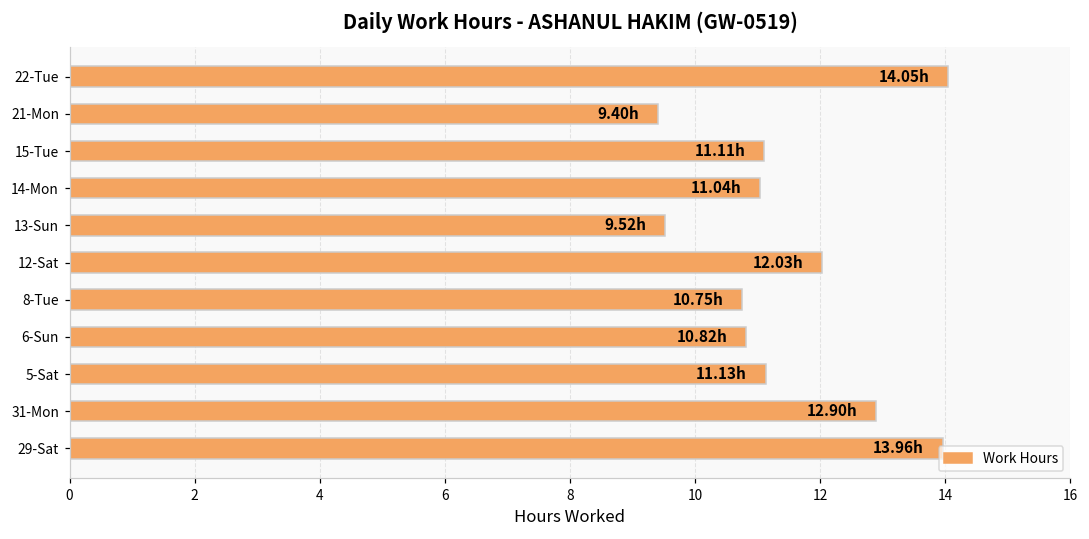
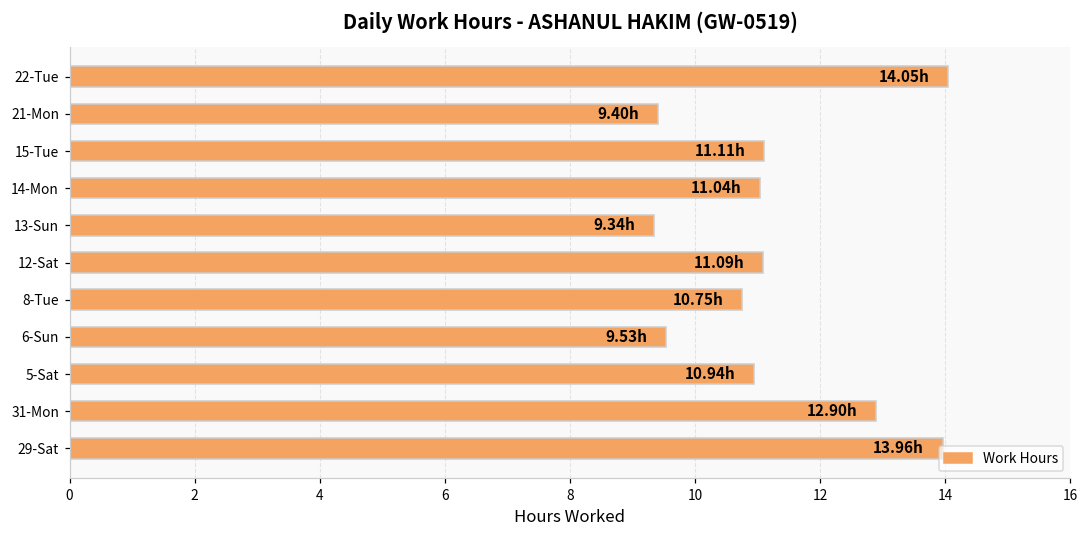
  {
    "22-Tue": "14.05h",
    "21-Mon": "9.40h",
    "15-Tue": "11.11h",
    "14-Mon": "11.04h",
-   "13-Sun": "9.52h",
-   "12-Sat": "12.03h",
+   "13-Sun": "9.34h",
+   "12-Sat": "11.09h",
    "8-Tue": "10.75h",
-   "6-Sun": "10.82h",
-   "5-Sat": "11.13h",
+   "6-Sun": "9.53h",
+   "5-Sat": "10.94h",
    "31-Mon": "12.90h"
  }
